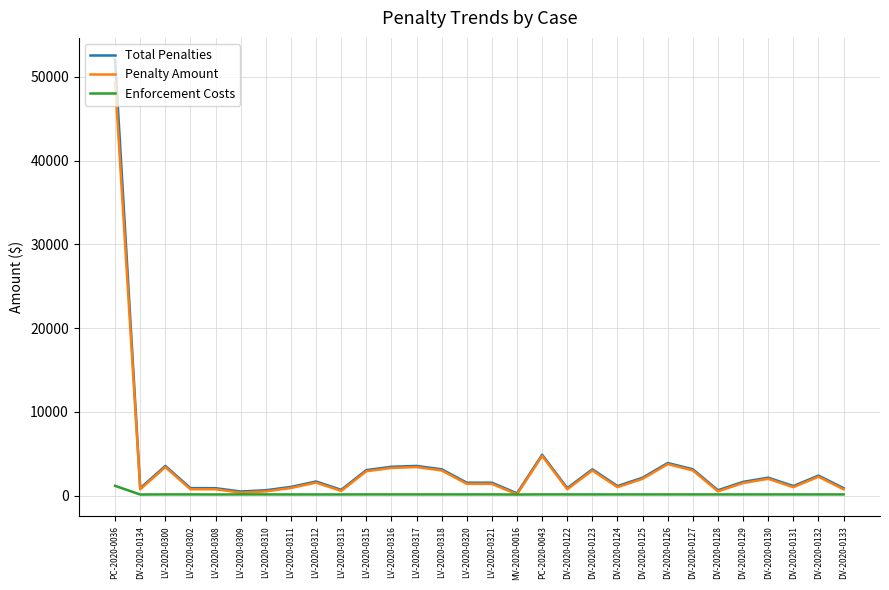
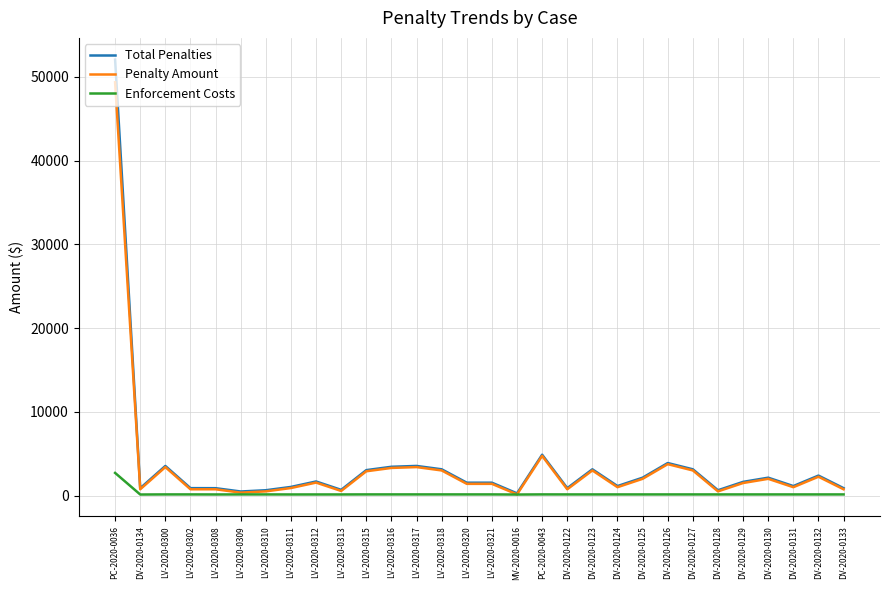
  {
    "Enforcement Costs": {
-     "PC-2020-0036": 1000,
+     "PC-2020-0036": 3000,
      "DV-2020-0134": 0,
      "LV-2020-0300": 0,
      "LV-2020-0302": 0,
      "LV-2020-0308": 0,
      "LV-2020-0310": 0,
      "LV-2020-0311": 0,
      "LV-2020-0312": 0,
      "LV-2020-0313": 0,
      "LV-2020-0315": 0,
      "LV-2020-0316": 0,
      "LV-2020-0317": 0,
      "LV-2020-0318": 0,
      "LV-2020-0320": 0,
      "LV-2020-0321": 0,
      "PC-2020-0043": 0,
      "DV-2020-0122": 0,
      "DV-2020-0123": 0,
      "DV-2020-0124": 0,
      "DV-2020-0125": 0,
      "DV-2020-0126": 0,
      "DV-2020-0127": 0,
      "DV-2020-0128": 0,
      "DV-2020-0129": 0,
      "DV-2020-0130": 0,
      "DV-2020-0131": 0,
      "DV-2020-0132": 0,
      "DV-2020-0133": 0
    }
  }
